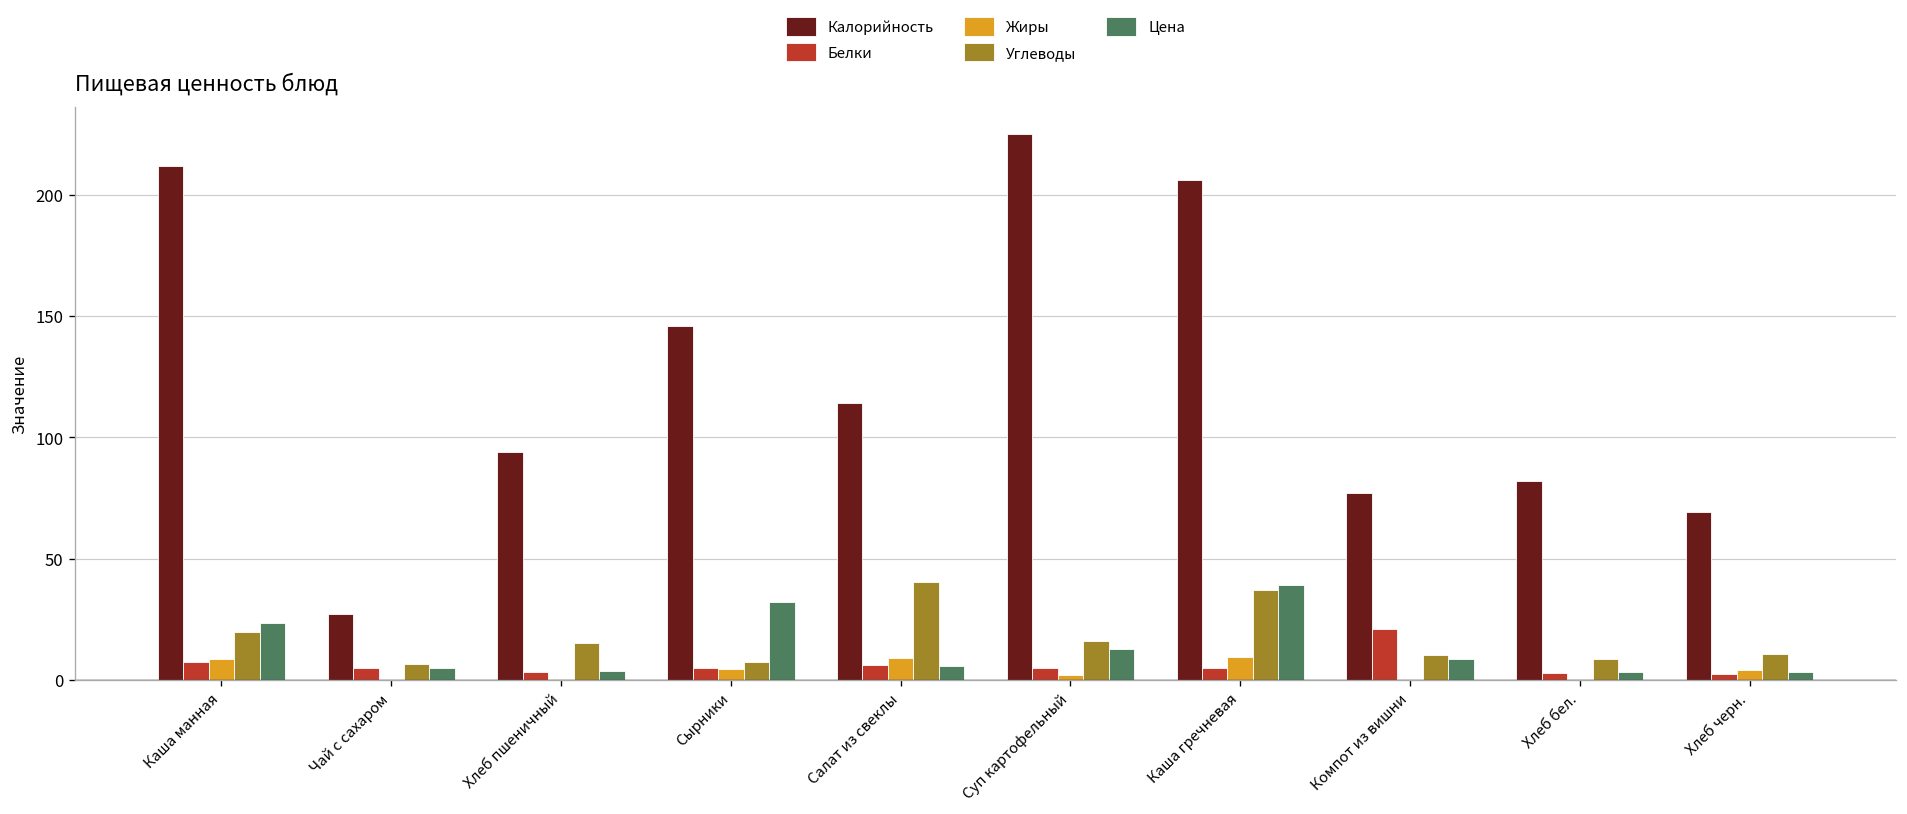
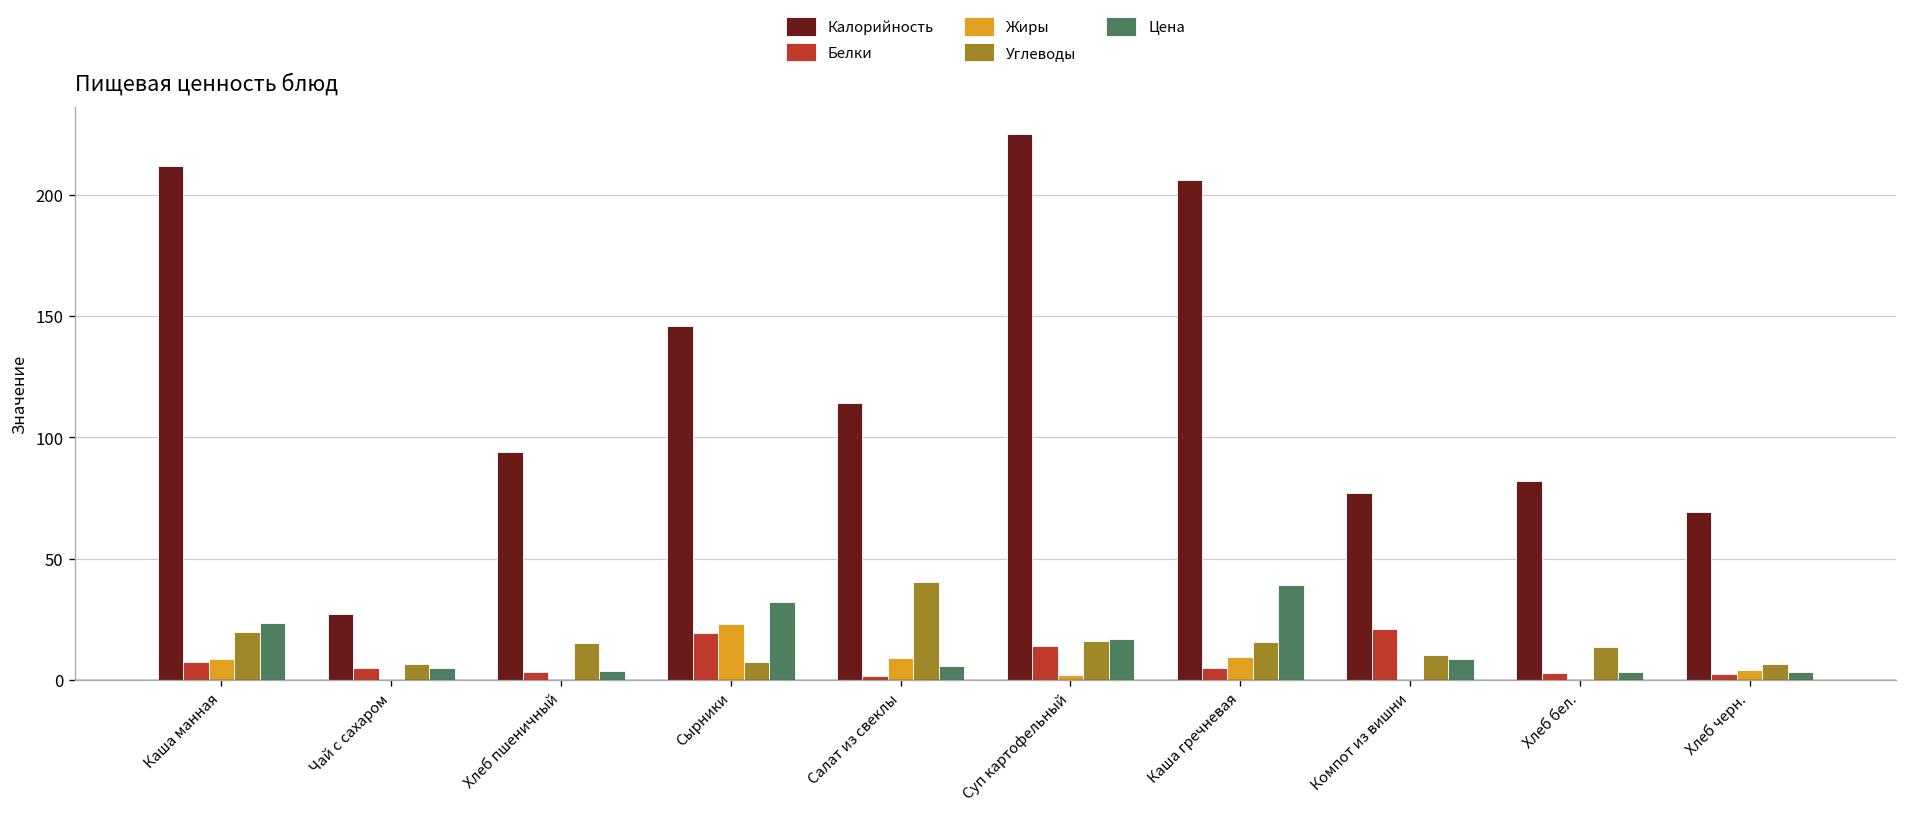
  {
    "Калорийность": {
      "Каша манная": 212,
      "Чай с сахаром": 27,
      "Хлеб пшеничный": 94,
      "Сырники": 146,
      "Салат из свеклы": 114,
      "Суп картофельный": 225,
      "Каша гречневая": 206,
      "Компот из вишни": 77,
      "Хлеб бел.": 82,
      "Хлеб черн.": 69
    },
    "Белки": {
      "Каша манная": 7,
      "Чай с сахаром": 5,
      "Хлеб пшеничный": 3,
-     "Сырники": 5,
-     "Салат из свеклы": 6,
-     "Суп картофельный": 5,
+     "Сырники": 19,
+     "Салат из свеклы": 2,
+     "Суп картофельный": 14,
      "Каша гречневая": 5,
      "Компот из вишни": 21,
      "Хлеб бел.": 3,
      "Хлеб черн.": 2
    },
    "Жиры": {
      "Каша манная": 9,
      "Чай с сахаром": 0,
-     "Сырники": 5,
+     "Сырники": 23,
      "Салат из свеклы": 9,
      "Суп картофельный": 2,
      "Каша гречневая": 9,
      "Хлеб черн.": 4
    },
    "Углеводы": {
      "Каша манная": 20,
      "Чай с сахаром": 7,
      "Хлеб пшеничный": 15,
      "Сырники": 7,
      "Салат из свеклы": 40,
      "Суп картофельный": 16,
-     "Каша гречневая": 37,
+     "Каша гречневая": 16,
      "Компот из вишни": 10,
-     "Хлеб бел.": 9,
-     "Хлеб черн.": 11
+     "Хлеб бел.": 13,
+     "Хлеб черн.": 6
    },
    "Цена": {
      "Каша манная": 24,
      "Чай с сахаром": 5,
      "Хлеб пшеничный": 4,
      "Сырники": 32,
      "Салат из свеклы": 6,
-     "Суп картофельный": 13,
+     "Суп картофельный": 17,
      "Каша гречневая": 39,
      "Компот из вишни": 8,
      "Хлеб бел.": 3,
      "Хлеб черн.": 3
    }
  }
